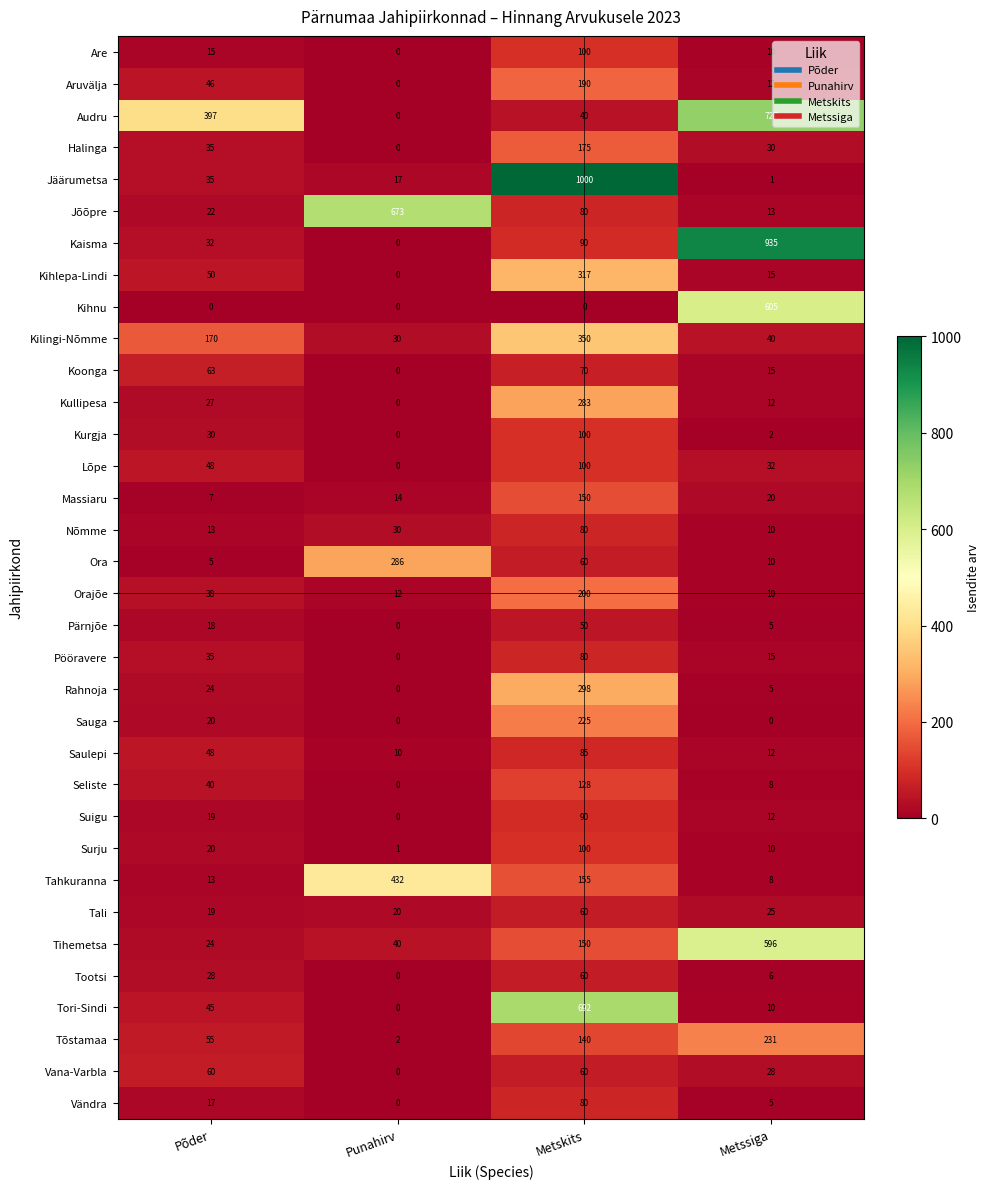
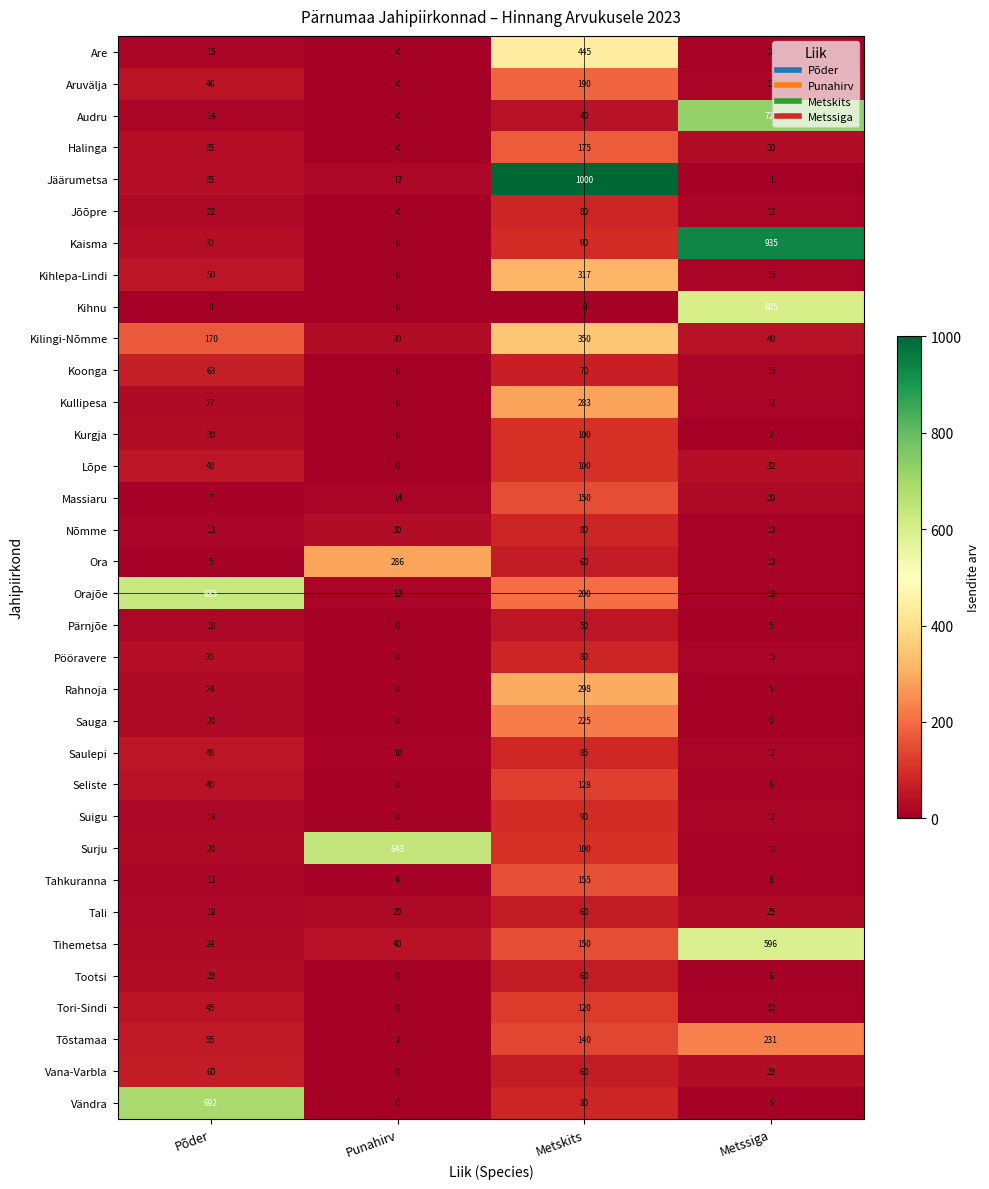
  {
    "Are": {
      "Põder": 15,
      "Punahirv": 0,
-     "Metskits": 100
+     "Metskits": 445
    },
    "Aruvälja": {
      "Põder": 46,
      "Punahirv": 0,
      "Metskits": 190
    },
    "Audru": {
-     "Põder": 397,
+     "Põder": 14,
      "Punahirv": 0,
      "Metskits": 40
    },
    "Halinga": {
      "Põder": 35,
      "Punahirv": 0,
      "Metskits": 175,
      "Metssiga": 30
    },
    "Jäärumetsa": {
      "Põder": 35,
      "Punahirv": 17,
      "Metskits": 1000,
      "Metssiga": 1
    },
    "Jõõpre": {
      "Põder": 22,
-     "Punahirv": 673,
+     "Punahirv": 0,
      "Metskits": 80,
      "Metssiga": 13
    },
    "Kaisma": {
      "Põder": 32,
      "Punahirv": 0,
      "Metskits": 90,
      "Metssiga": 935
    },
    "Kihlepa-Lindi": {
      "Põder": 50,
      "Punahirv": 0,
      "Metskits": 317,
      "Metssiga": 15
    },
    "Kihnu": {
      "Põder": 0,
      "Punahirv": 0,
      "Metskits": 0,
      "Metssiga": 605
    },
    "Kilingi-Nõmme": {
      "Põder": 170,
      "Punahirv": 30,
      "Metskits": 350,
      "Metssiga": 40
    },
    "Koonga": {
      "Põder": 63,
      "Punahirv": 0,
      "Metskits": 70,
      "Metssiga": 15
    },
    "Kullipesa": {
      "Põder": 27,
      "Punahirv": 0,
      "Metskits": 283,
      "Metssiga": 12
    },
    "Kurgja": {
      "Põder": 30,
      "Punahirv": 0,
      "Metskits": 100,
      "Metssiga": 2
    },
    "Lõpe": {
      "Põder": 48,
      "Punahirv": 0,
      "Metskits": 100,
      "Metssiga": 32
    },
    "Massiaru": {
      "Põder": 7,
      "Punahirv": 14,
      "Metskits": 150,
      "Metssiga": 20
    },
    "Nõmme": {
      "Põder": 13,
      "Punahirv": 30,
      "Metskits": 80,
      "Metssiga": 10
    },
    "Ora": {
      "Põder": 5,
      "Punahirv": 286,
      "Metskits": 60,
      "Metssiga": 10
    },
    "Orajõe": {
-     "Põder": 38,
+     "Põder": 635,
      "Punahirv": 12,
      "Metskits": 200,
      "Metssiga": 10
    },
    "Pärnjõe": {
      "Põder": 18,
      "Punahirv": 0,
      "Metskits": 50,
      "Metssiga": 5
    },
    "Pööravere": {
      "Põder": 35,
      "Punahirv": 0,
      "Metskits": 80,
      "Metssiga": 15
    },
    "Rahnoja": {
      "Põder": 24,
      "Punahirv": 0,
      "Metskits": 298,
      "Metssiga": 5
    },
    "Sauga": {
      "Põder": 20,
      "Punahirv": 0,
      "Metskits": 225,
      "Metssiga": 0
    },
    "Saulepi": {
      "Põder": 48,
      "Punahirv": 10,
      "Metskits": 85,
      "Metssiga": 12
    },
    "Seliste": {
      "Põder": 40,
      "Punahirv": 0,
      "Metskits": 128,
      "Metssiga": 8
    },
    "Suigu": {
      "Põder": 19,
      "Punahirv": 0,
      "Metskits": 90,
      "Metssiga": 12
    },
    "Surju": {
      "Põder": 20,
-     "Punahirv": 1,
+     "Punahirv": 643,
      "Metskits": 100,
      "Metssiga": 10
    },
    "Tahkuranna": {
      "Põder": 13,
-     "Punahirv": 432,
+     "Punahirv": 4,
      "Metskits": 155,
      "Metssiga": 8
    },
    "Tali": {
      "Põder": 19,
      "Punahirv": 20,
      "Metskits": 60,
      "Metssiga": 25
    },
    "Tihemetsa": {
      "Põder": 24,
      "Punahirv": 40,
      "Metskits": 150,
      "Metssiga": 596
    },
    "Tootsi": {
      "Põder": 28,
      "Punahirv": 0,
      "Metskits": 60,
      "Metssiga": 6
    },
    "Tori-Sindi": {
      "Põder": 45,
      "Punahirv": 0,
-     "Metskits": 692,
+     "Metskits": 120,
      "Metssiga": 10
    },
    "Tõstamaa": {
      "Põder": 55,
      "Punahirv": 2,
      "Metskits": 140,
      "Metssiga": 231
    },
    "Vana-Varbla": {
      "Põder": 60,
      "Punahirv": 0,
      "Metskits": 60,
      "Metssiga": 28
    },
    "Vändra": {
-     "Põder": 17,
+     "Põder": 692,
      "Punahirv": 0,
      "Metskits": 80,
      "Metssiga": 5
    }
  }
